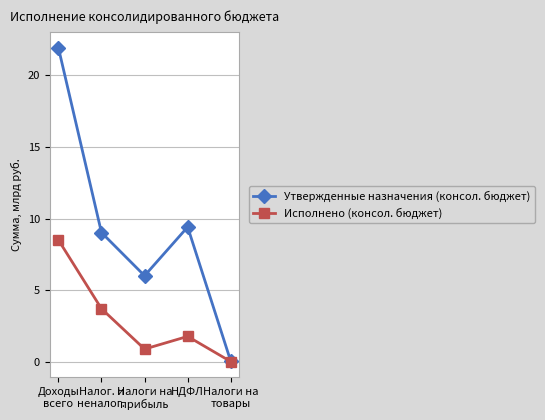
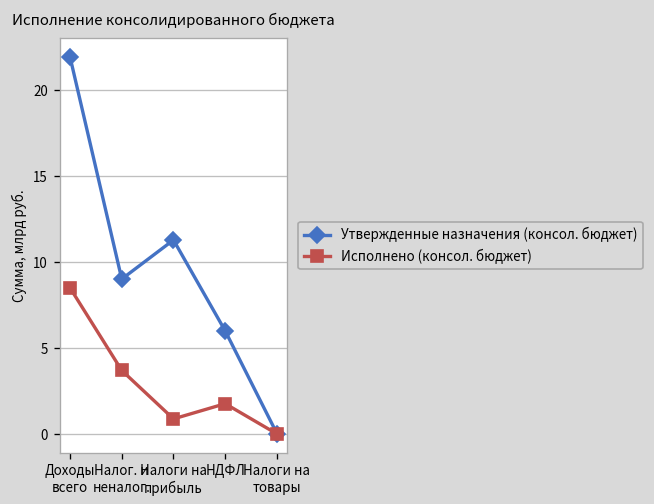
  {
    "Утвержденные назначения (консол. бюджет)": {
      "Доходы всего": 21.9,
-     "Налоги на прибыль": 6.0,
-     "НДФЛ": 9.4
+     "Налоги на прибыль": 11.3,
+     "НДФЛ": 6.0
    },
    "Исполнено (консол. бюджет)": {
      "Доходы всего": 8.5,
      "Налоги на прибыль": 0.9,
      "НДФЛ": 1.8
    }
  }
